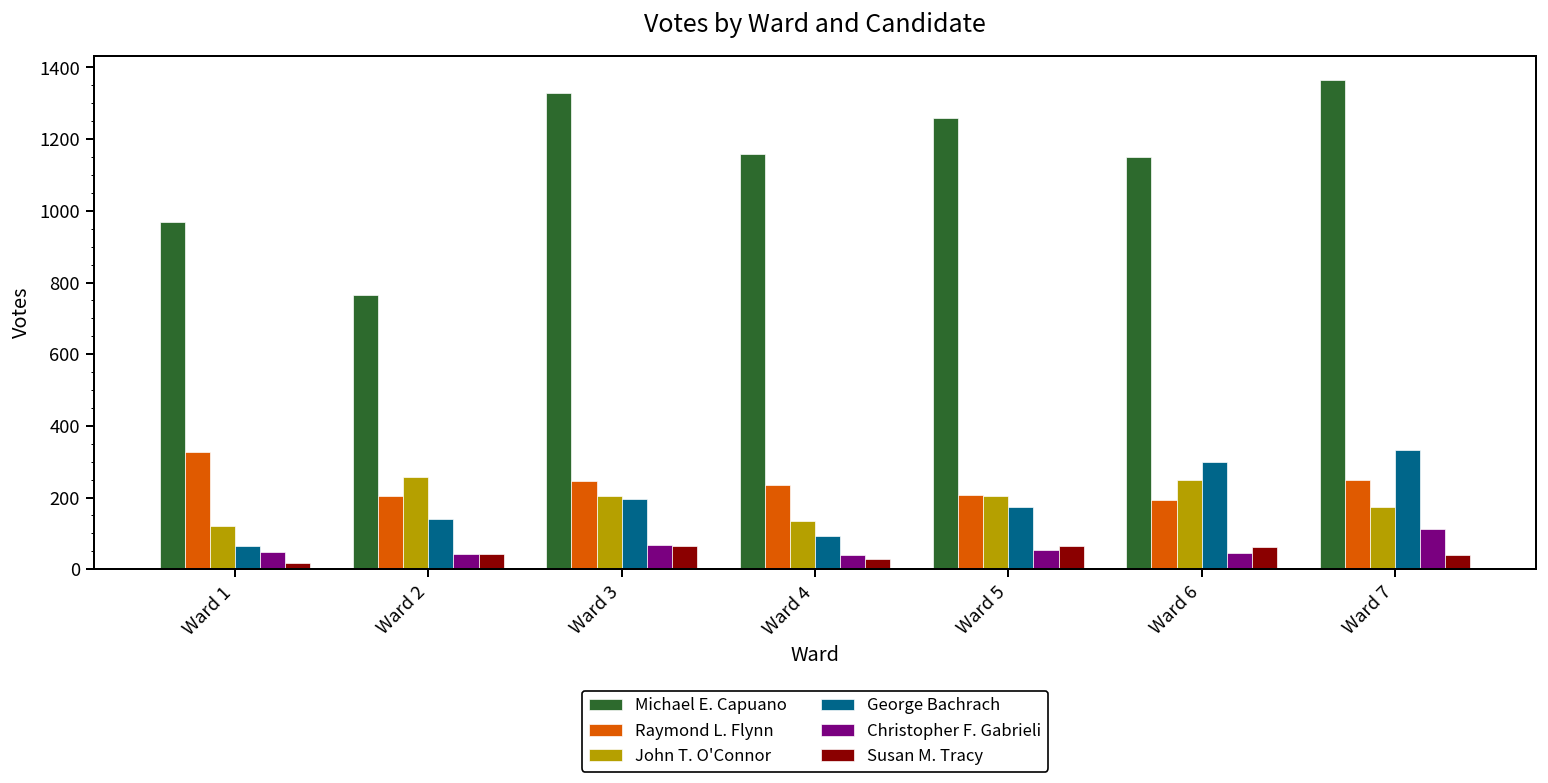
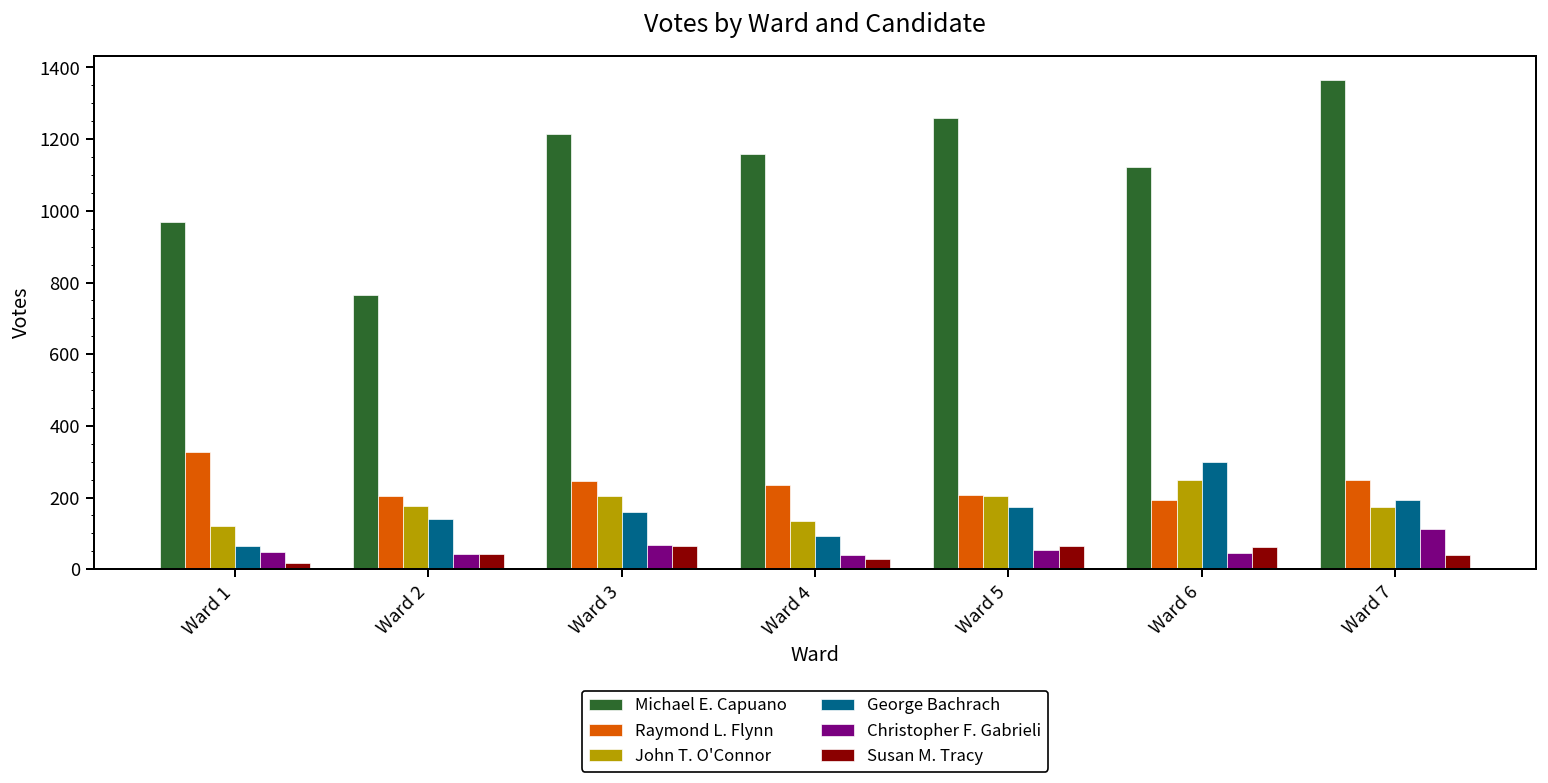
  {
    "Michael E. Capuano": {
      "Ward 1": 970,
      "Ward 2": 770,
-     "Ward 3": 1330,
+     "Ward 3": 1210,
      "Ward 4": 1160,
      "Ward 5": 1260,
-     "Ward 6": 1150,
+     "Ward 6": 1120,
      "Ward 7": 1370
    },
    "Raymond L. Flynn": {
      "Ward 1": 330,
      "Ward 2": 200,
      "Ward 3": 250,
      "Ward 4": 230,
      "Ward 5": 210,
      "Ward 6": 190,
      "Ward 7": 250
    },
    "John T. O'Connor": {
      "Ward 1": 120,
-     "Ward 2": 260,
+     "Ward 2": 180,
      "Ward 3": 210,
      "Ward 4": 130,
      "Ward 5": 200,
      "Ward 6": 250,
      "Ward 7": 170
    },
    "George Bachrach": {
      "Ward 1": 70,
      "Ward 2": 140,
-     "Ward 3": 200,
+     "Ward 3": 160,
      "Ward 4": 90,
      "Ward 5": 170,
      "Ward 6": 300,
-     "Ward 7": 330
+     "Ward 7": 190
    },
    "Christopher F. Gabrieli": {
      "Ward 1": 50,
      "Ward 2": 40,
      "Ward 3": 70,
      "Ward 4": 40,
      "Ward 5": 50,
      "Ward 6": 40,
      "Ward 7": 110
    },
    "Susan M. Tracy": {
      "Ward 1": 20,
      "Ward 2": 40,
      "Ward 3": 70,
      "Ward 4": 30,
      "Ward 5": 70,
      "Ward 6": 60,
      "Ward 7": 40
    }
  }
